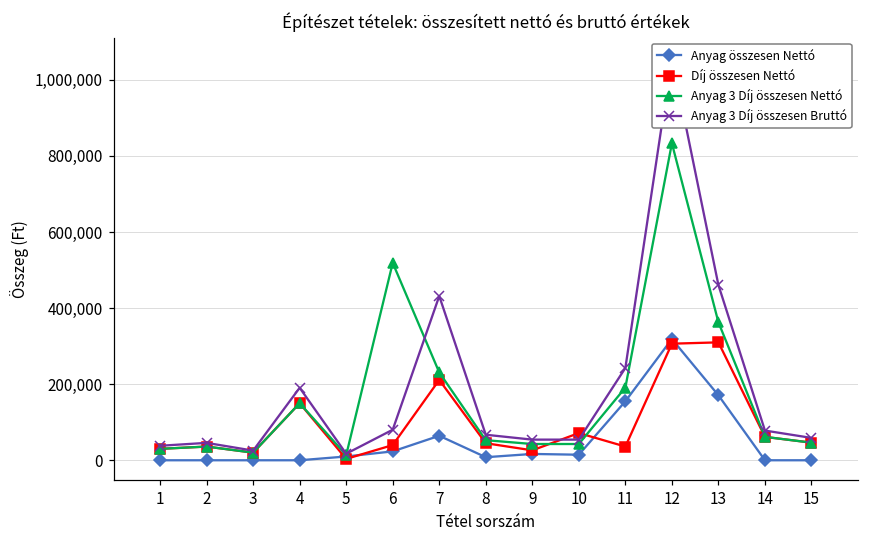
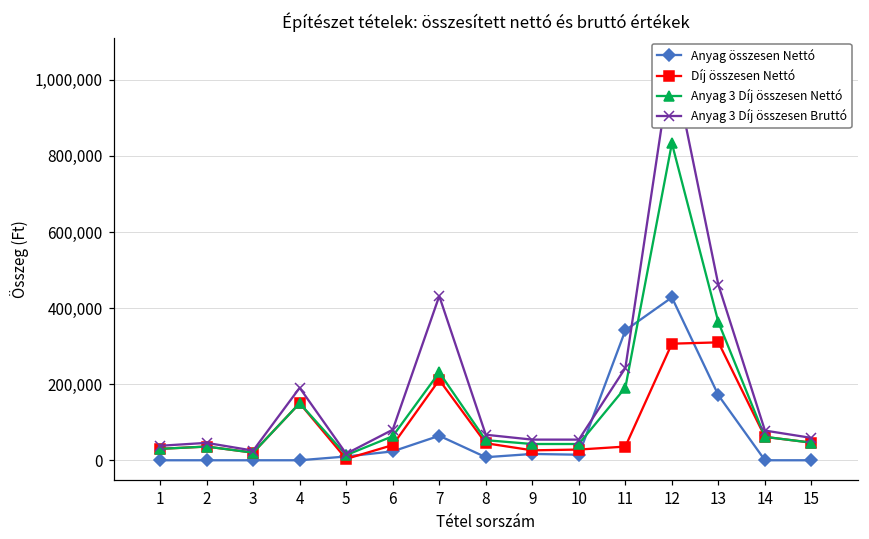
  {
    "Anyag összesen Nettó": {
      "1": "0",
      "2": "0",
      "3": "0",
      "4": "0",
      "6": "20,000",
      "7": "60,000",
      "8": "10,000",
      "9": "20,000",
      "10": "10,000",
-     "11": "160,000",
-     "12": "320,000",
+     "11": "340,000",
+     "12": "430,000",
      "13": "170,000",
      "14": "0",
      "15": "0"
    },
    "Díj összesen Nettó": {
      "6": "40,000",
      "7": "210,000",
      "8": "40,000",
      "9": "30,000",
-     "10": "70,000",
+     "10": "30,000",
      "11": "40,000",
      "12": "310,000",
      "13": "310,000"
    },
    "Anyag 3 Díj összesen Nettó": {
-     "6": "520,000",
+     "6": "60,000",
      "7": "230,000",
      "8": "50,000",
      "9": "40,000",
      "10": "40,000",
      "11": "190,000",
      "12": "830,000",
      "13": "360,000"
    },
    "Anyag 3 Díj összesen Bruttó": {
      "1": "40,000",
      "2": "50,000",
      "4": "190,000",
      "6": "80,000",
      "7": "430,000",
      "8": "70,000",
      "9": "50,000",
      "10": "50,000",
      "11": "240,000",
      "13": "460,000",
      "14": "80,000",
      "15": "60,000"
    }
  }
